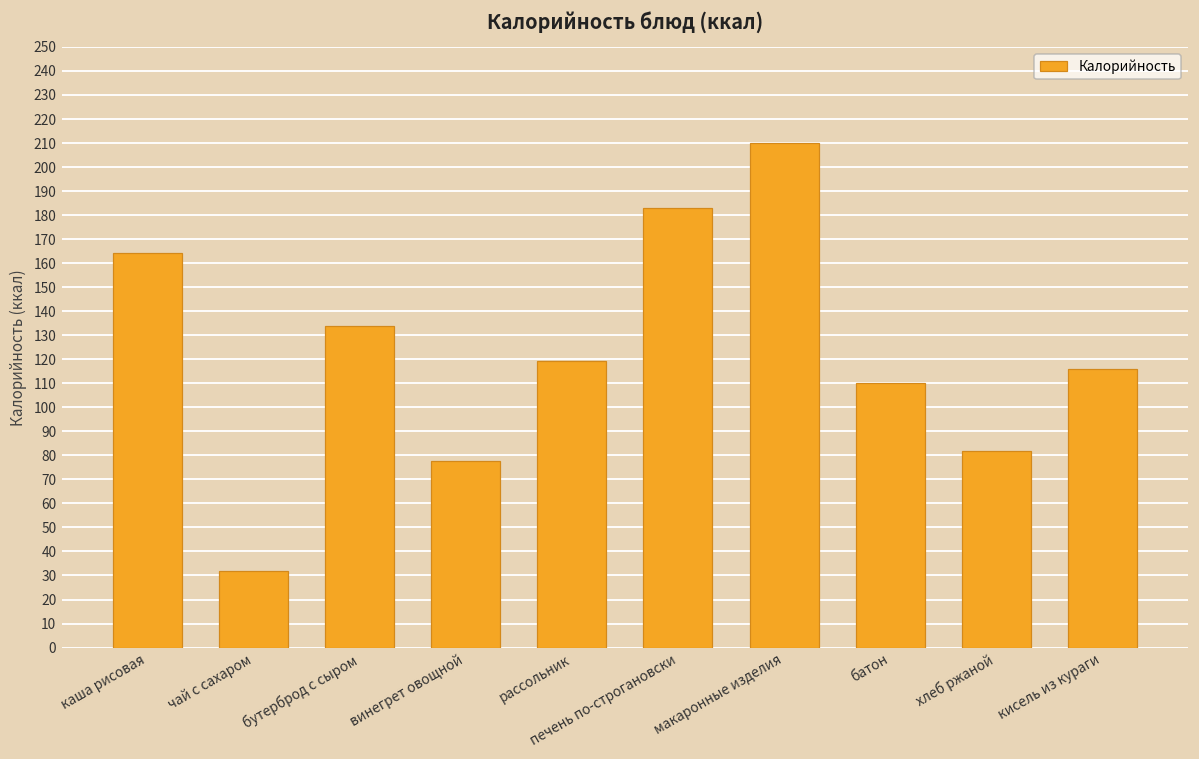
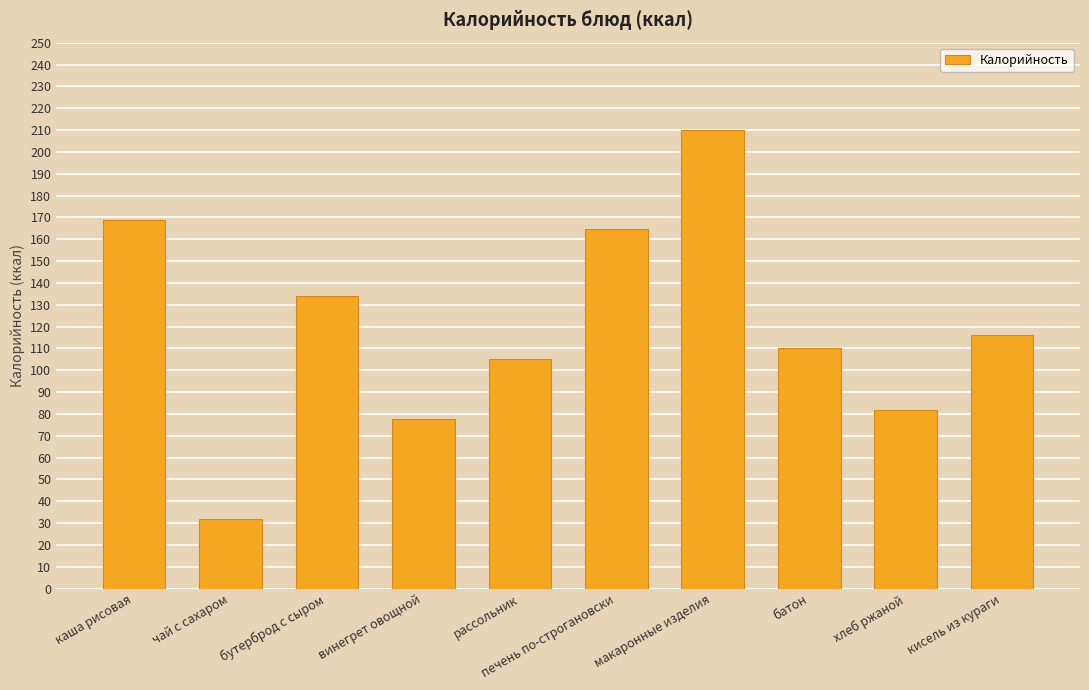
  {
-   "каша рисовая": 164,
+   "каша рисовая": 169,
    "чай с сахаром": 32,
    "бутерброд с сыром": 134,
    "винегрет овощной": 78,
-   "рассольник": 119,
-   "печень по-строгановски": 183,
+   "рассольник": 105,
+   "печень по-строгановски": 165,
    "макаронные изделия": 210,
    "батон": 110,
    "хлеб ржаной": 82,
    "кисель из кураги": 116
  }
